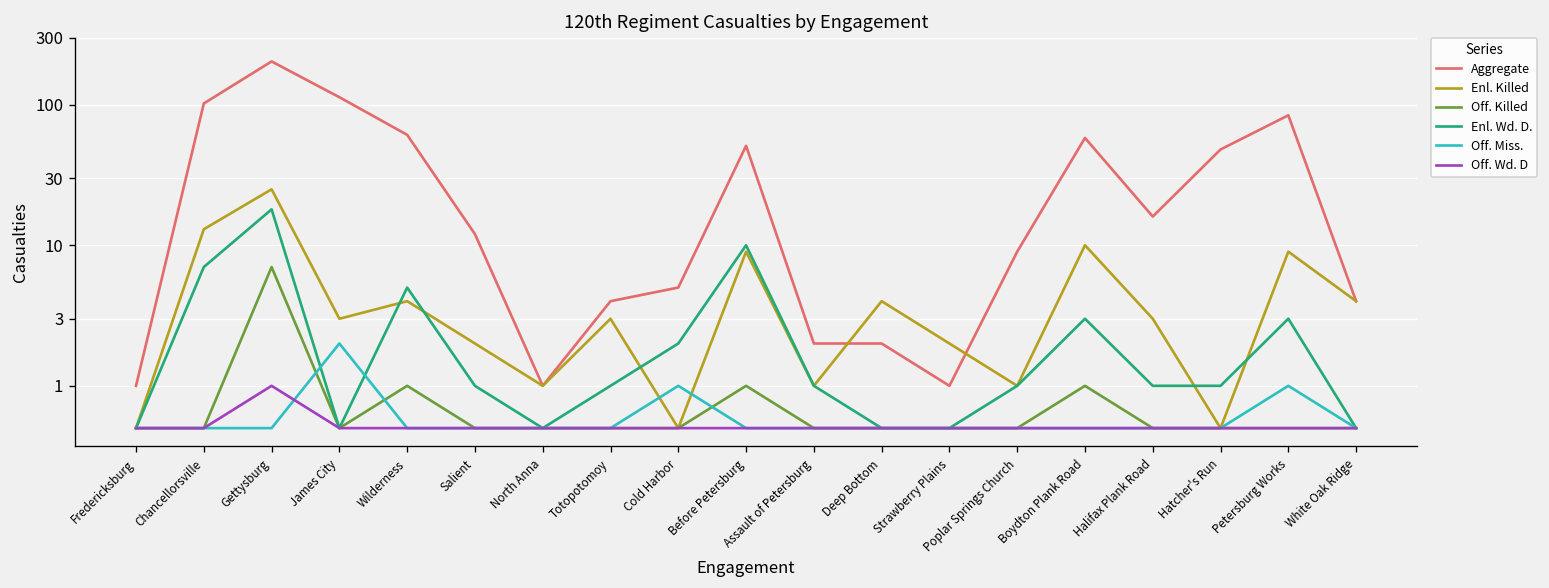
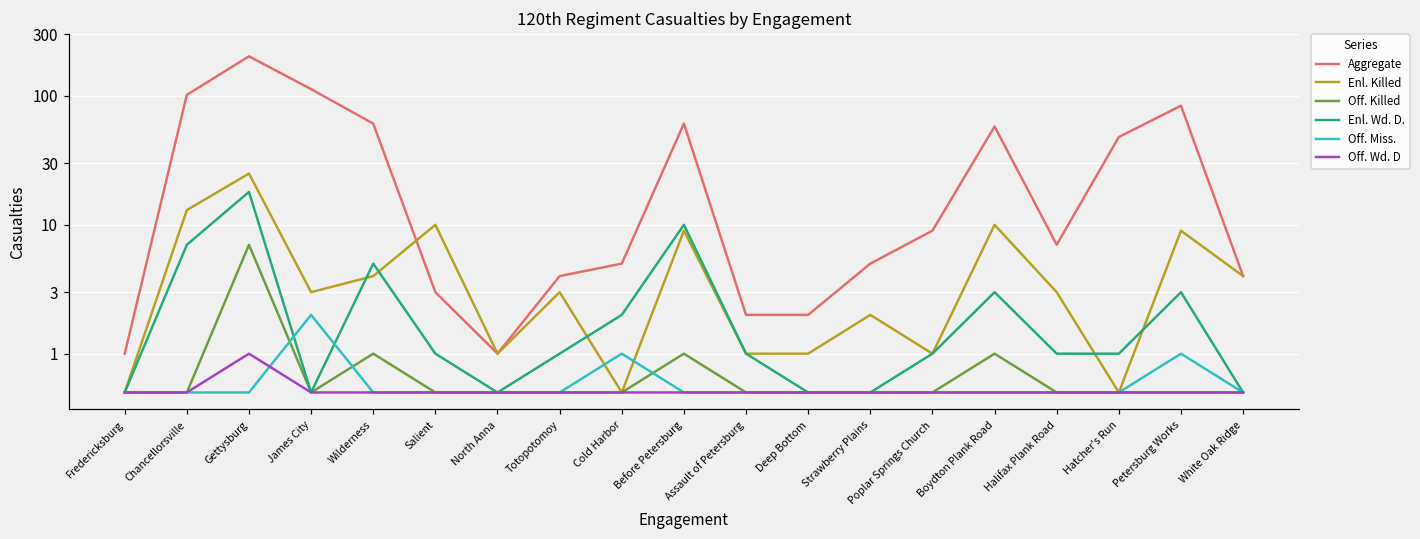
  {
    "Aggregate": {
      "Fredericksburg": 1,
      "Chancellorsville": 100,
      "Gettysburg": 200,
      "James City": 110,
      "Wilderness": 60,
-     "Salient": 12,
+     "Salient": 3,
      "Totopotomoy": 4,
      "Cold Harbor": 5,
-     "Before Petersburg": 50,
+     "Before Petersburg": 60,
      "Assault of Petersburg": 2,
      "Deep Bottom": 2,
-     "Strawberry Plains": 1,
+     "Strawberry Plains": 5,
      "Poplar Springs Church": 9,
      "Boydton Plank Road": 60,
-     "Halifax Plank Road": 16,
+     "Halifax Plank Road": 7,
      "Hatcher's Run": 48,
      "Petersburg Works": 80
    },
    "Enl. Killed": {
      "Chancellorsville": 13,
      "Gettysburg": 25,
      "James City": 3,
      "Wilderness": 4,
-     "Salient": 2,
+     "Salient": 10,
      "Totopotomoy": 3,
      "Before Petersburg": 9,
-     "Deep Bottom": 4,
+     "Deep Bottom": 1,
      "Strawberry Plains": 2,
      "Boydton Plank Road": 10,
      "Halifax Plank Road": 3,
      "Petersburg Works": 9
    },
    "Off. Killed": {
      "Gettysburg": 7,
      "Wilderness": 1,
      "Before Petersburg": 1,
      "Boydton Plank Road": 1
    },
    "Enl. Wd. D.": {
      "Chancellorsville": 7,
      "Gettysburg": 18,
      "Wilderness": 5,
      "Salient": 1,
      "Totopotomoy": 1,
      "Cold Harbor": 2,
      "Before Petersburg": 10,
      "Boydton Plank Road": 3,
      "Halifax Plank Road": 1,
      "Hatcher's Run": 1,
      "Petersburg Works": 3
    },
    "Off. Miss.": {
      "Gettysburg": 0.50,
      "James City": 2,
      "Cold Harbor": 1,
      "Petersburg Works": 1
    },
    "Off. Wd. D": {
      "Gettysburg": 1
    }
  }
